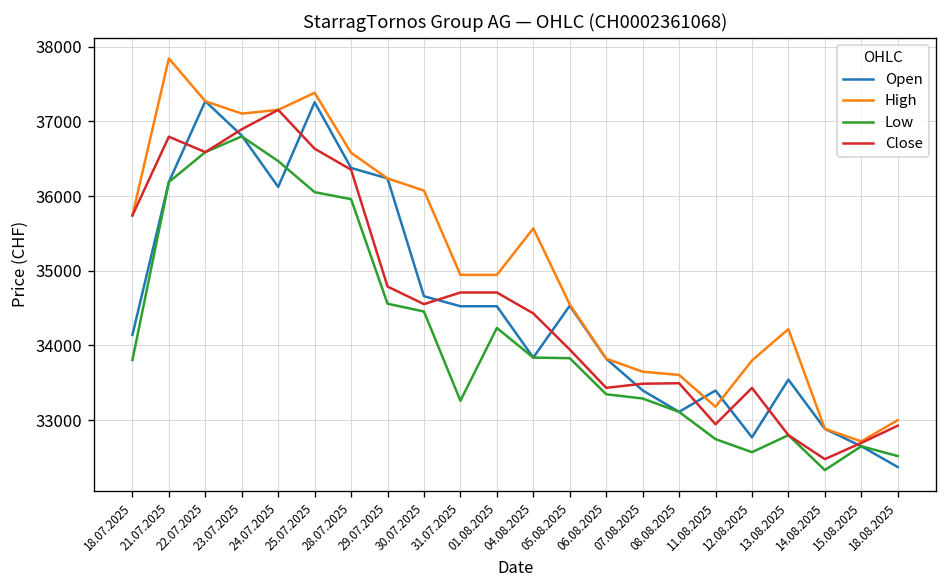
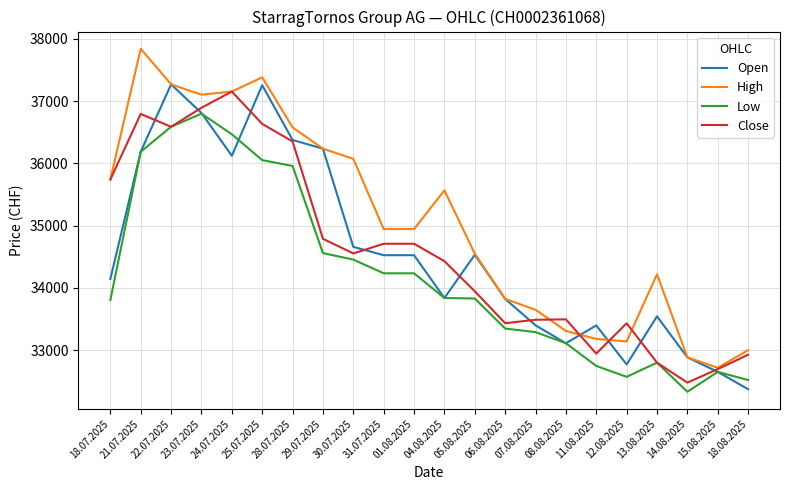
  {
    "Open": {
      "18.07.2025": 34100,
      "24.07.2025": 36100,
      "25.07.2025": 37300,
      "30.07.2025": 34700,
      "31.07.2025": 34500,
      "01.08.2025": 34500,
      "07.08.2025": 33400,
      "11.08.2025": 33400,
      "12.08.2025": 32800,
      "13.08.2025": 33500,
      "18.08.2025": 32400
    },
    "High": {
      "21.07.2025": 37800,
      "23.07.2025": 37100,
      "25.07.2025": 37400,
      "28.07.2025": 36600,
      "30.07.2025": 36100,
      "31.07.2025": 34900,
      "01.08.2025": 34900,
      "04.08.2025": 35600,
      "07.08.2025": 33600,
-     "08.08.2025": 33600,
+     "08.08.2025": 33300,
      "11.08.2025": 33200,
-     "12.08.2025": 33800,
+     "12.08.2025": 33100,
      "13.08.2025": 34200,
      "18.08.2025": 33000
    },
    "Low": {
      "18.07.2025": 33800,
      "24.07.2025": 36500,
      "25.07.2025": 36100,
      "28.07.2025": 36000,
      "29.07.2025": 34600,
      "30.07.2025": 34500,
-     "31.07.2025": 33300,
+     "31.07.2025": 34200,
      "01.08.2025": 34200,
      "05.08.2025": 33800,
      "06.08.2025": 33300,
      "07.08.2025": 33300,
      "11.08.2025": 32700,
      "12.08.2025": 32600,
      "14.08.2025": 32300,
      "18.08.2025": 32500
    },
    "Close": {
      "21.07.2025": 36800,
      "23.07.2025": 36900,
      "25.07.2025": 36600,
      "29.07.2025": 34800,
      "30.07.2025": 34600,
      "31.07.2025": 34700,
      "01.08.2025": 34700,
      "04.08.2025": 34400,
      "05.08.2025": 33900,
      "06.08.2025": 33400,
      "07.08.2025": 33500,
      "08.08.2025": 33500,
      "11.08.2025": 32900,
      "12.08.2025": 33400,
      "14.08.2025": 32500,
      "18.08.2025": 32900
    }
  }
